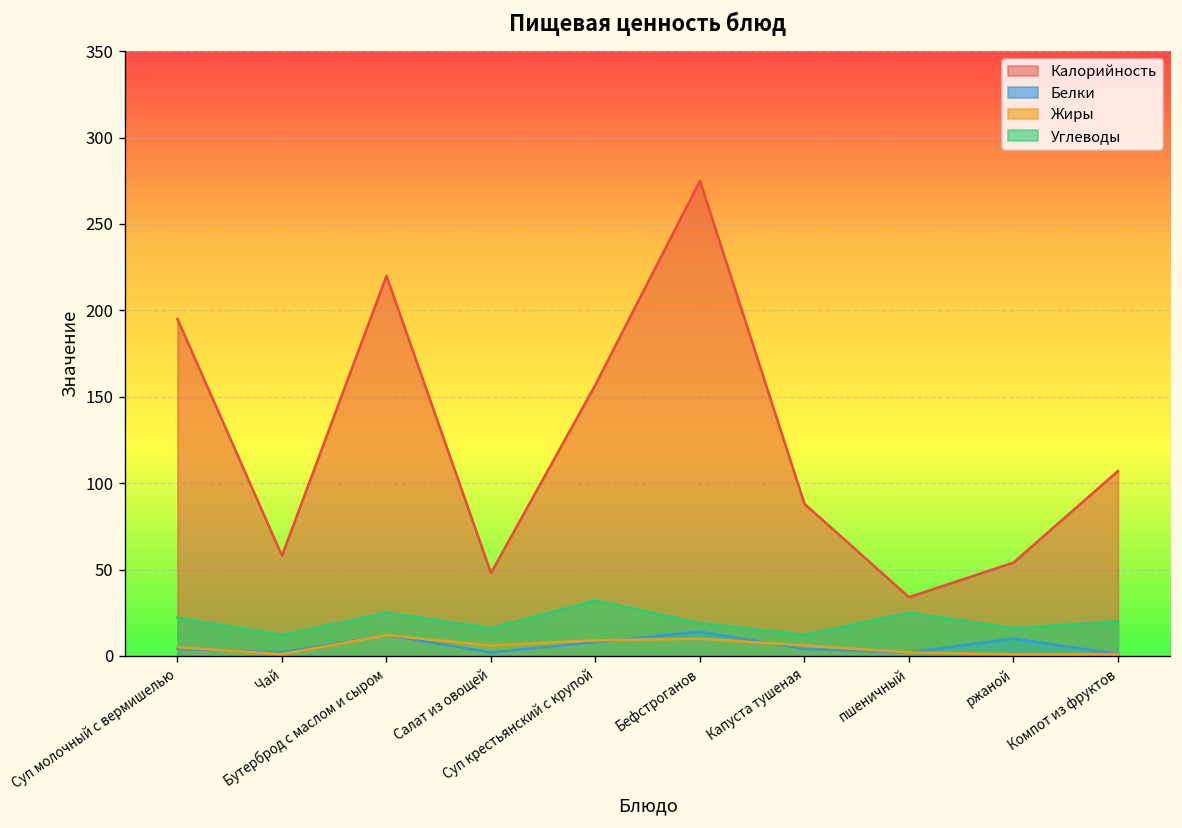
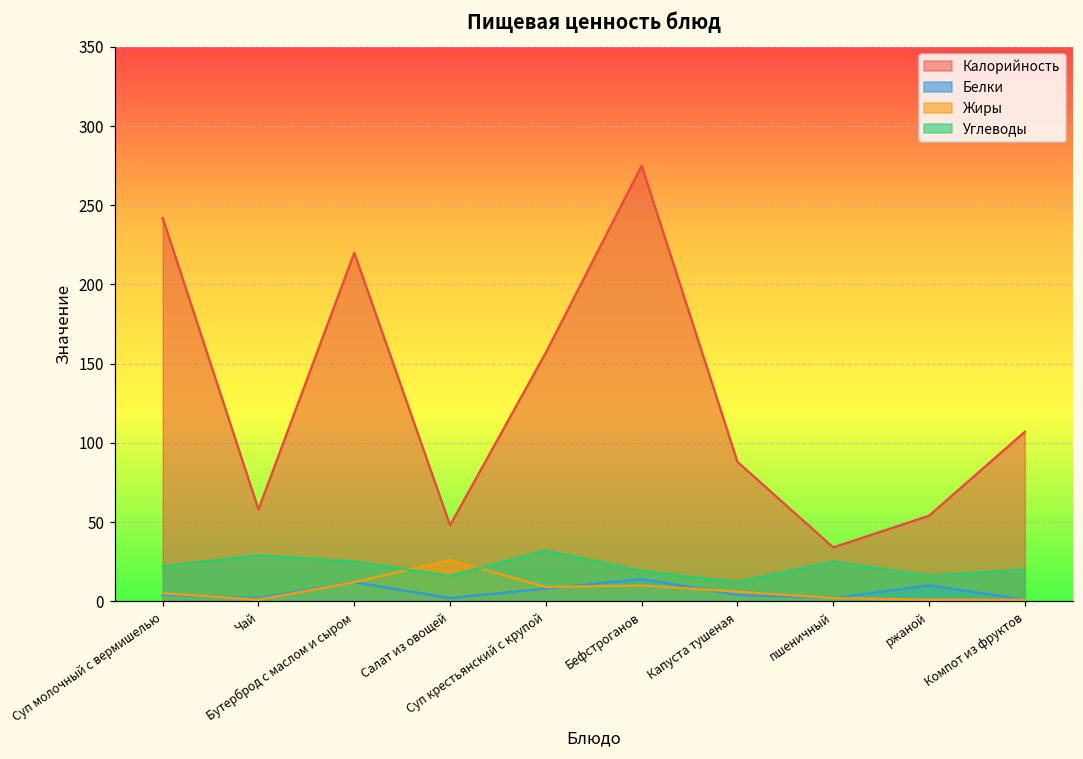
  {
    "Калорийность": {
-     "Суп молочный с вермишелью": 195,
+     "Суп молочный с вермишелью": 242,
      "Чай": 58,
      "Бутерброд с маслом и сыром": 220,
      "Салат из овощей": 48,
      "Суп крестьянский с крупой": 157,
      "Бефстроганов": 275,
      "Капуста тушеная": 88,
      "пшеничный": 34,
      "ржаной": 54,
      "Компот из фруктов": 107
    },
    "Белки": {
      "Салат из овощей": 2,
      "Бефстроганов": 14,
      "Капуста тушеная": 4,
      "ржаной": 10
    },
    "Жиры": {
-     "Салат из овощей": 6,
+     "Салат из овощей": 26,
      "Бефстроганов": 10,
      "Капуста тушеная": 6,
      "ржаной": 1
    },
    "Углеводы": {
      "Суп молочный с вермишелью": 22,
-     "Чай": 12,
+     "Чай": 29,
      "Бутерброд с маслом и сыром": 25,
      "Салат из овощей": 16,
      "Суп крестьянский с крупой": 32,
      "Бефстроганов": 19,
      "Капуста тушеная": 12,
      "пшеничный": 25,
      "ржаной": 16,
      "Компот из фруктов": 20
    }
  }
